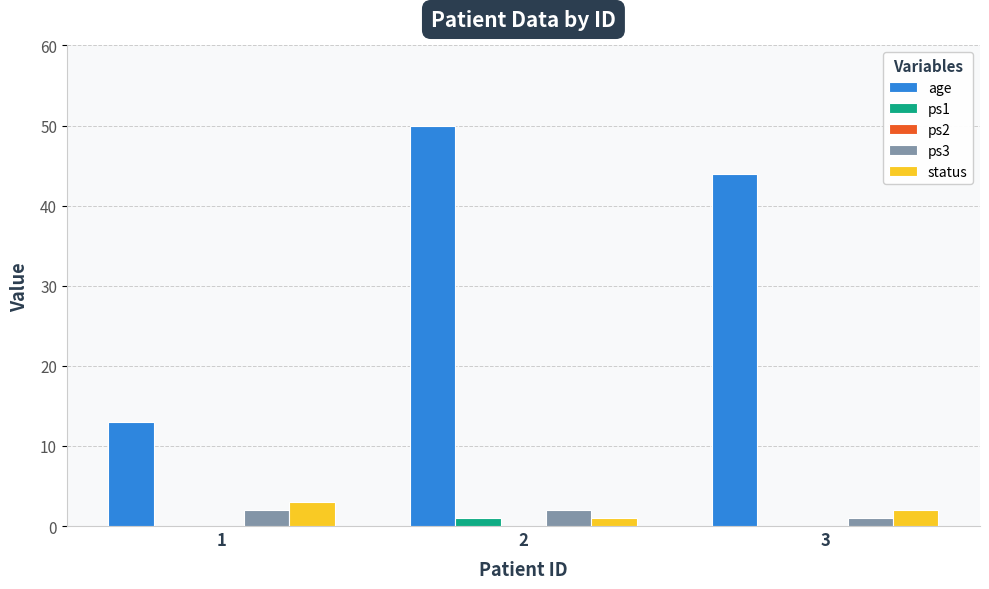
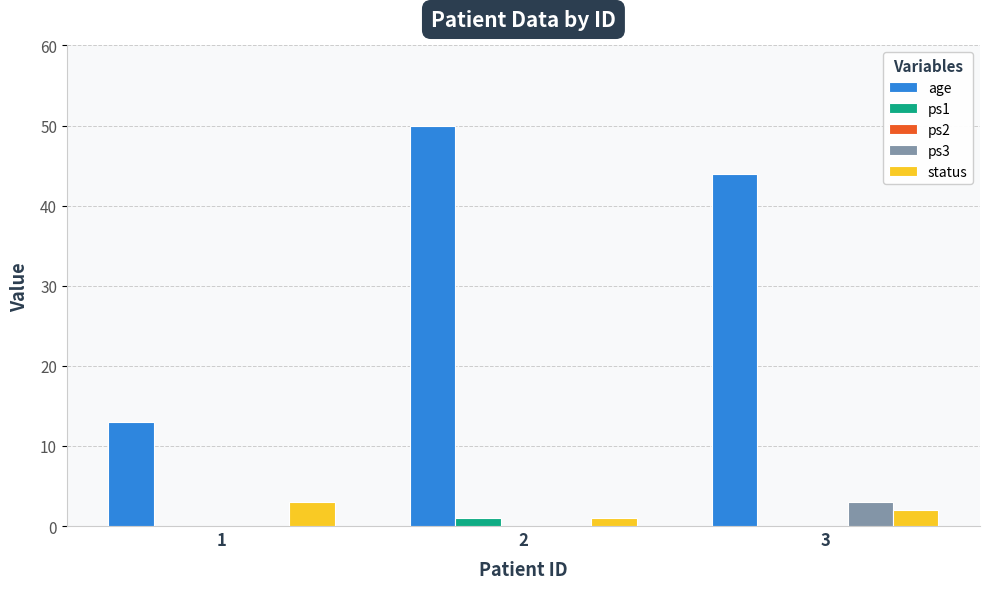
  {
    "age": {
      "1": 13,
      "2": 50,
      "3": 44
    },
    "ps1": {
      "1": 0,
      "2": 1,
      "3": 0
    },
    "ps2": {
      "1": 0,
      "2": 0,
      "3": 0
    },
    "ps3": {
-     "1": 2,
-     "2": 2,
-     "3": 1
+     "1": 0,
+     "2": 0,
+     "3": 3
    },
    "status": {
      "1": 3,
      "2": 1,
      "3": 2
    }
  }
